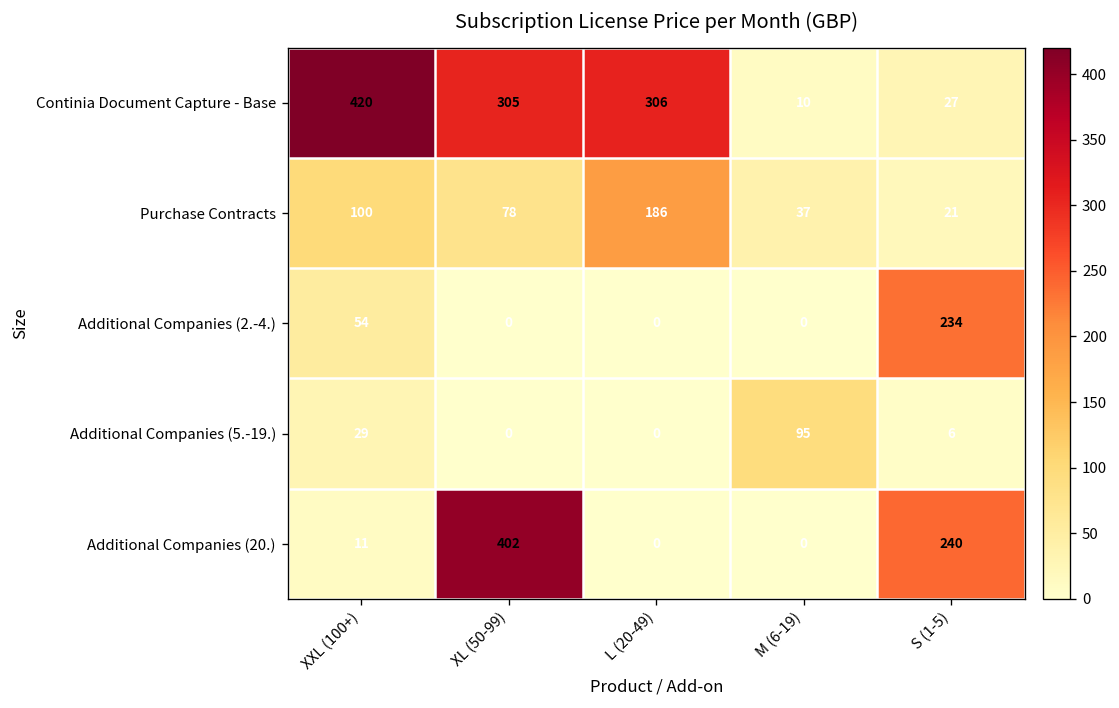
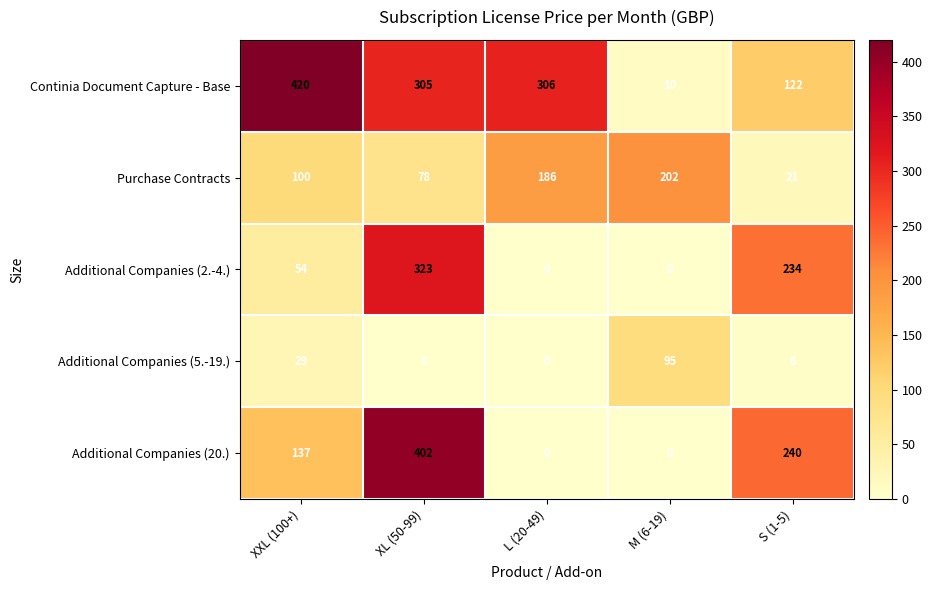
  {
    "Continia Document Capture - Base": {
      "XXL (100+)": 420,
      "XL (50-99)": 305,
      "L (20-49)": 306,
      "M (6-19)": 10,
-     "S (1-5)": 27
+     "S (1-5)": 122
    },
    "Purchase Contracts": {
      "XXL (100+)": 100,
      "XL (50-99)": 78,
      "L (20-49)": 186,
-     "M (6-19)": 37,
+     "M (6-19)": 202,
      "S (1-5)": 21
    },
    "Additional Companies (2.-4.)": {
      "XXL (100+)": 54,
-     "XL (50-99)": 0,
+     "XL (50-99)": 323,
      "L (20-49)": 0,
      "M (6-19)": 0,
      "S (1-5)": 234
    },
    "Additional Companies (5.-19.)": {
      "XXL (100+)": 29,
      "XL (50-99)": 0,
      "L (20-49)": 0,
      "M (6-19)": 95,
      "S (1-5)": 6
    },
    "Additional Companies (20.)": {
-     "XXL (100+)": 11,
+     "XXL (100+)": 137,
      "XL (50-99)": 402,
      "L (20-49)": 0,
      "M (6-19)": 0,
      "S (1-5)": 240
    }
  }
